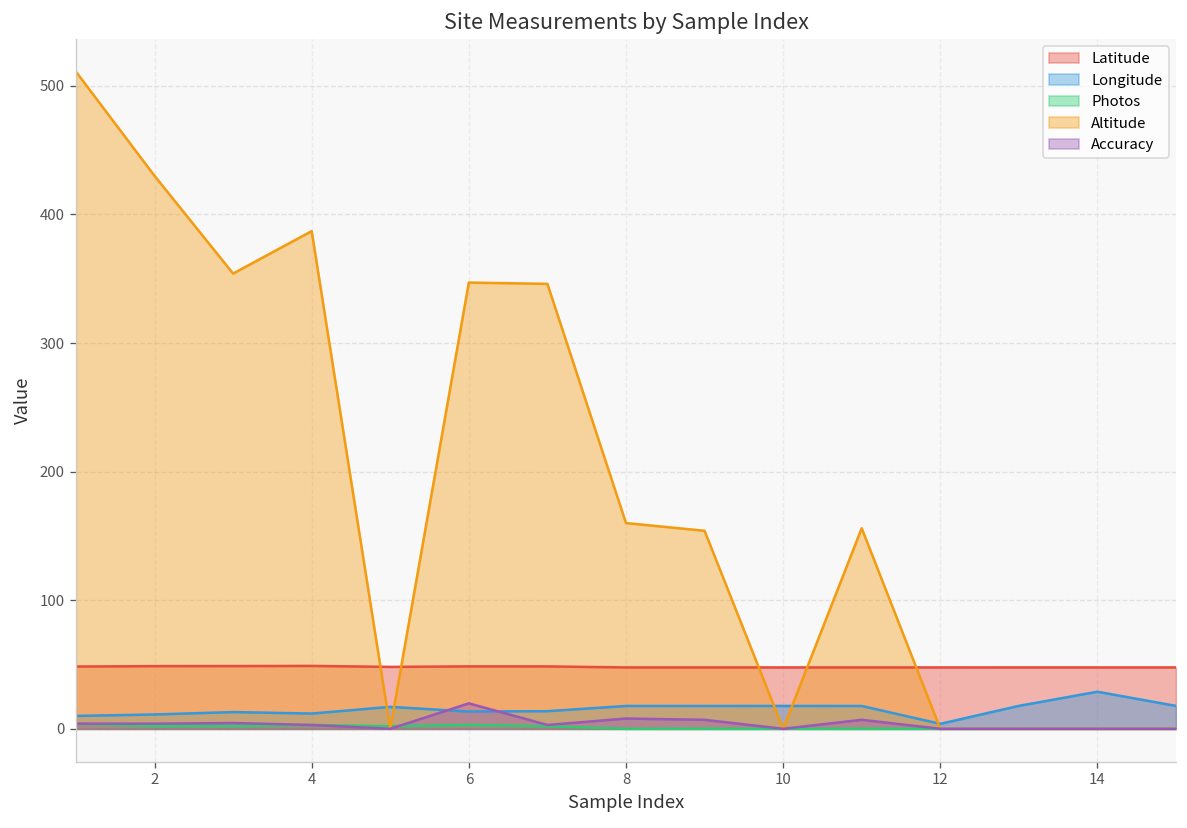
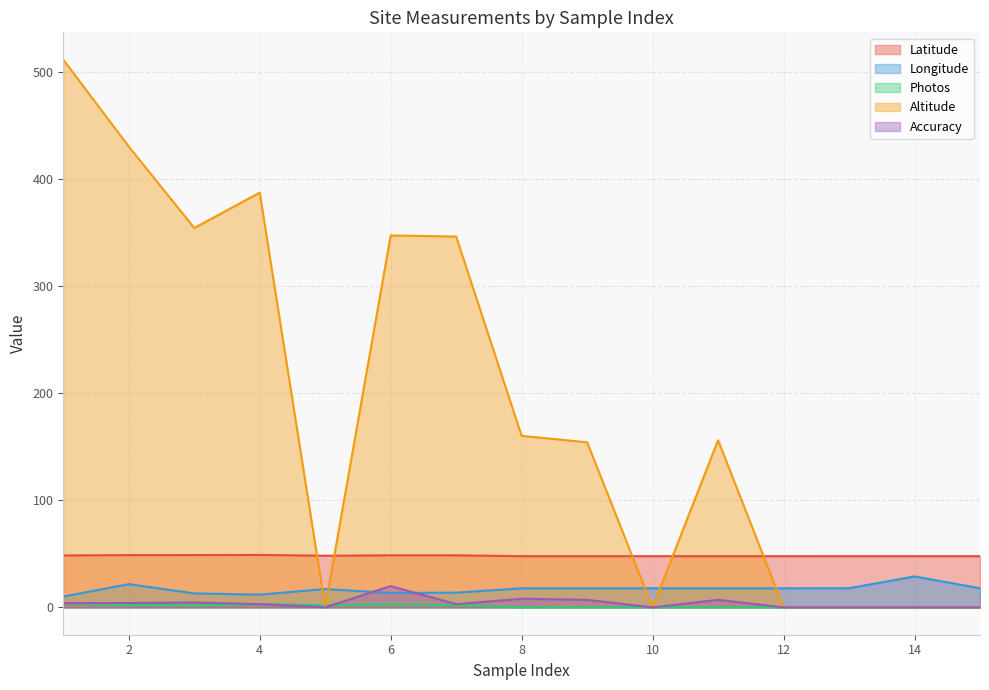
  {
    "Longitude": {
-     "2": 11,
+     "2": 22,
      "4": 12,
      "6": 13,
      "8": 18,
      "10": 18,
-     "12": 4,
+     "12": 18,
      "14": 29
    },
    "Photos": {
      "6": 3,
      "8": 0
    },
    "Accuracy": {
      "6": 20,
      "8": 8
    }
  }
